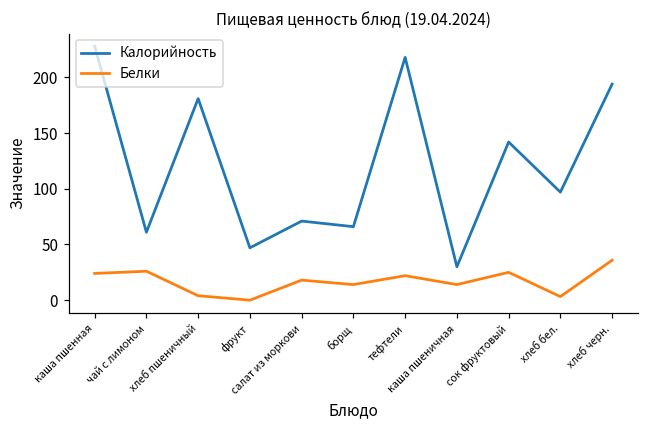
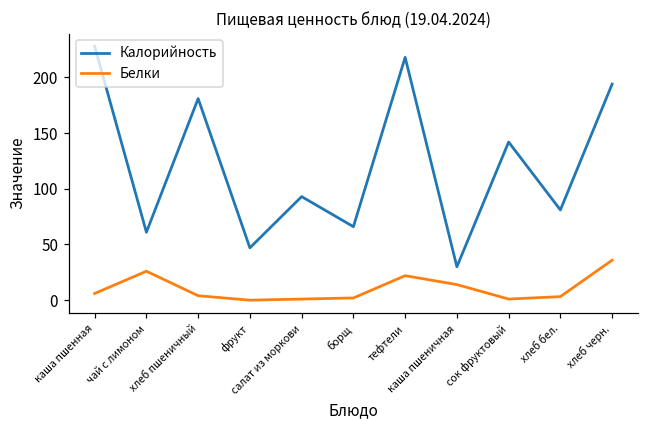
  {
    "Калорийность": {
      "чай с лимоном": 61,
      "хлеб пшеничный": 181,
      "фрукт": 47,
-     "салат из моркови": 71,
+     "салат из моркови": 93,
      "борщ": 66,
      "тефтели": 218,
      "каша пшеничная": 30,
      "сок фруктовый": 142,
-     "хлеб бел.": 97,
+     "хлеб бел.": 81,
      "хлеб черн.": 194
    },
    "Белки": {
-     "каша пшенная": 24,
+     "каша пшенная": 6,
      "чай с лимоном": 26,
      "хлеб пшеничный": 4,
      "фрукт": 0,
-     "салат из моркови": 18,
-     "борщ": 14,
+     "салат из моркови": 1,
+     "борщ": 2,
      "тефтели": 22,
      "каша пшеничная": 14,
-     "сок фруктовый": 25,
+     "сок фруктовый": 1,
      "хлеб бел.": 3,
      "хлеб черн.": 36
    }
  }
